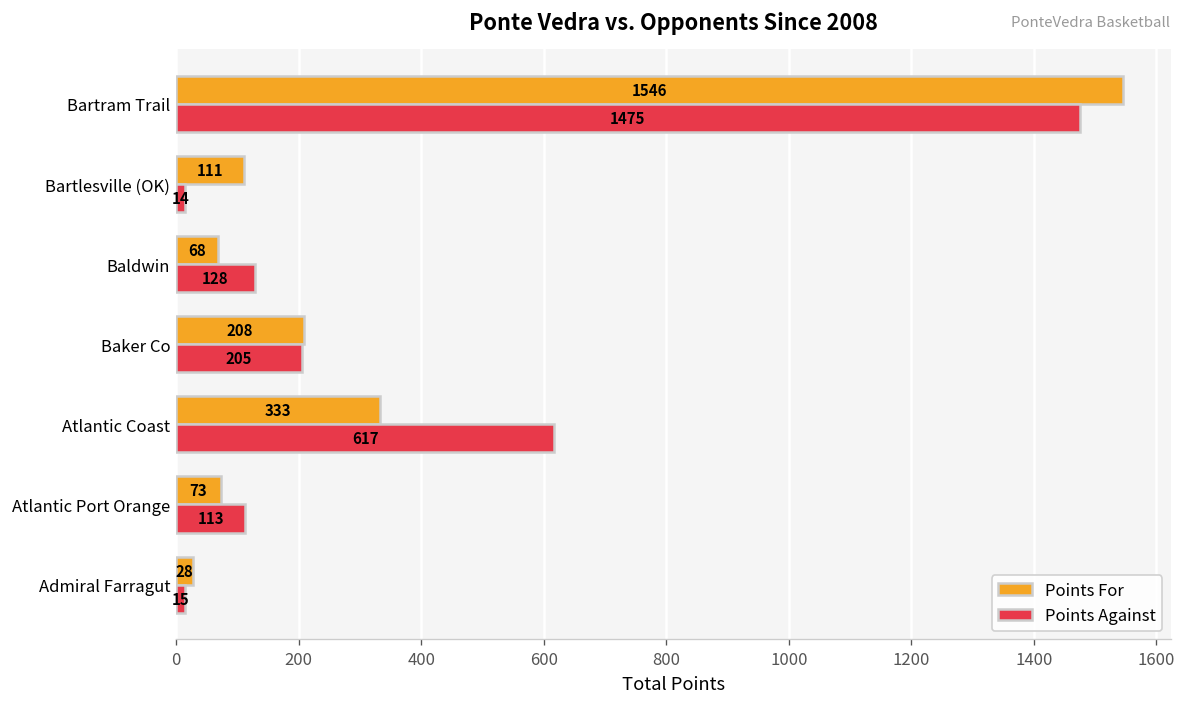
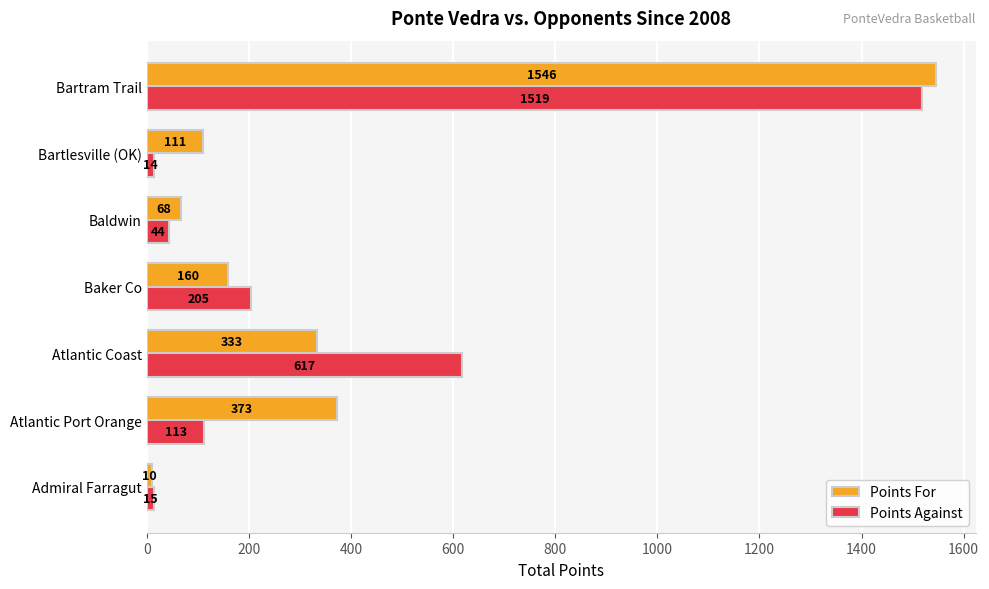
  {
    "Points For": {
      "Bartram Trail": 1546,
      "Bartlesville (OK)": 111,
      "Baldwin": 68,
-     "Baker Co": 208,
+     "Baker Co": 160,
      "Atlantic Coast": 333,
-     "Atlantic Port Orange": 73,
-     "Admiral Farragut": 28
+     "Atlantic Port Orange": 373,
+     "Admiral Farragut": 10
    },
    "Points Against": {
-     "Bartram Trail": 1475,
+     "Bartram Trail": 1519,
      "Bartlesville (OK)": 14,
-     "Baldwin": 128,
+     "Baldwin": 44,
      "Baker Co": 205,
      "Atlantic Coast": 617,
      "Atlantic Port Orange": 113,
      "Admiral Farragut": 15
    }
  }
